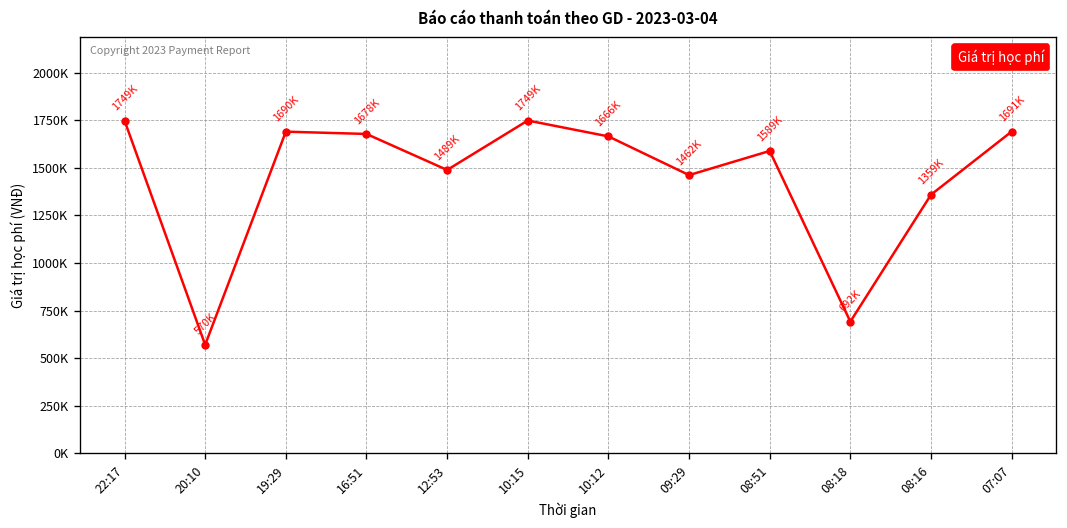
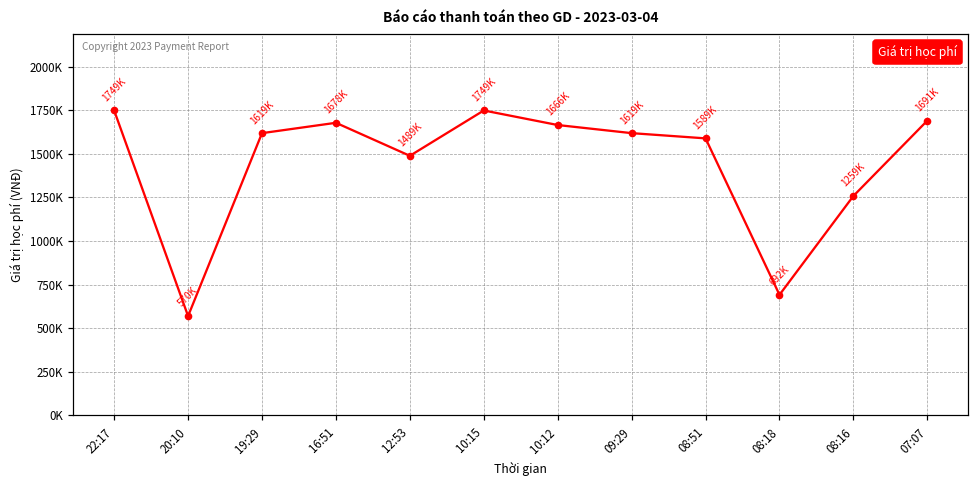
  {
    "22:17": "1749K",
    "20:10": "570K",
-   "19:29": "1690K",
+   "19:29": "1619K",
    "16:51": "1678K",
    "12:53": "1489K",
    "10:15": "1749K",
    "10:12": "1666K",
-   "09:29": "1462K",
+   "09:29": "1619K",
    "08:51": "1589K",
    "08:18": "692K",
-   "08:16": "1359K",
+   "08:16": "1259K",
    "07:07": "1691K"
  }
